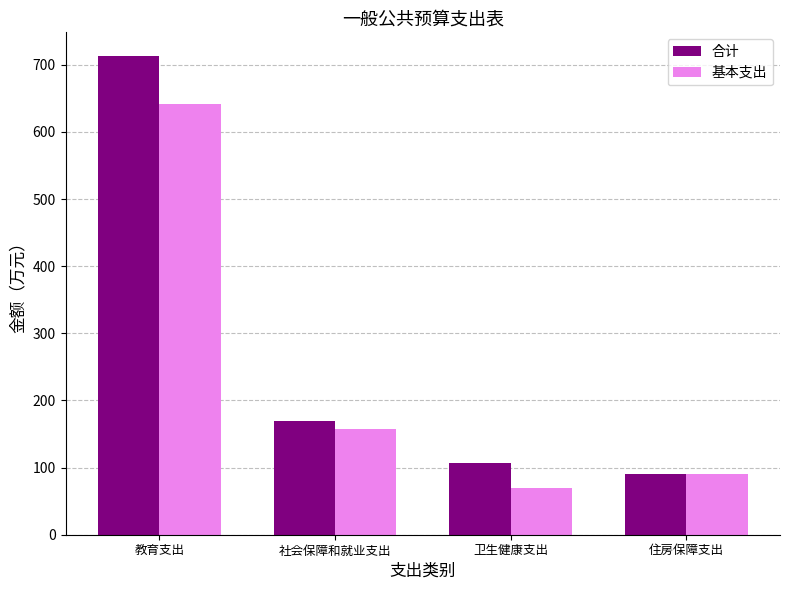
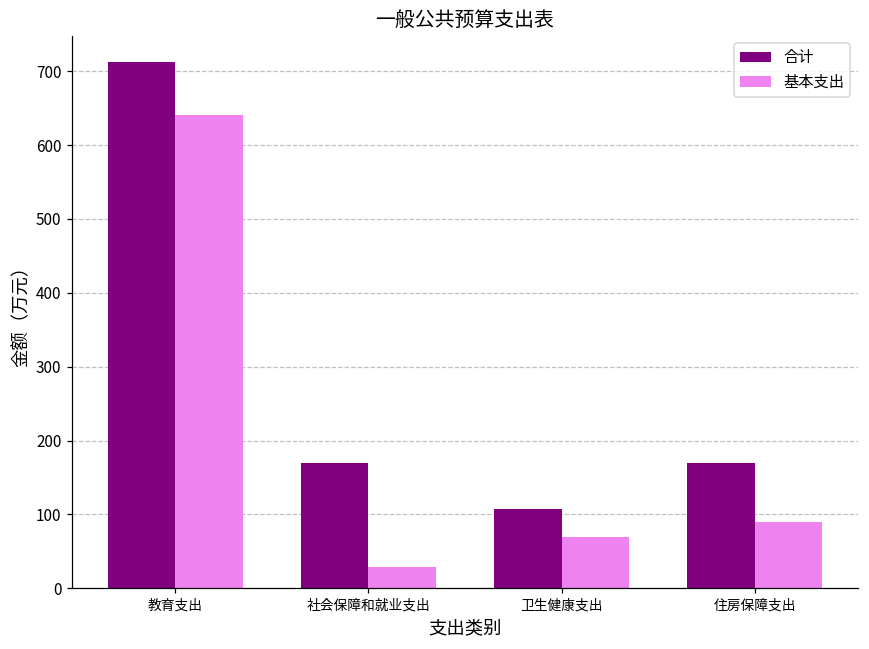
  {
    "合计": {
      "教育支出": 710,
      "社会保障和就业支出": 170,
      "卫生健康支出": 110,
-     "住房保障支出": 90
+     "住房保障支出": 170
    },
    "基本支出": {
      "教育支出": 640,
-     "社会保障和就业支出": 160,
+     "社会保障和就业支出": 30,
      "卫生健康支出": 70,
      "住房保障支出": 90
    }
  }
